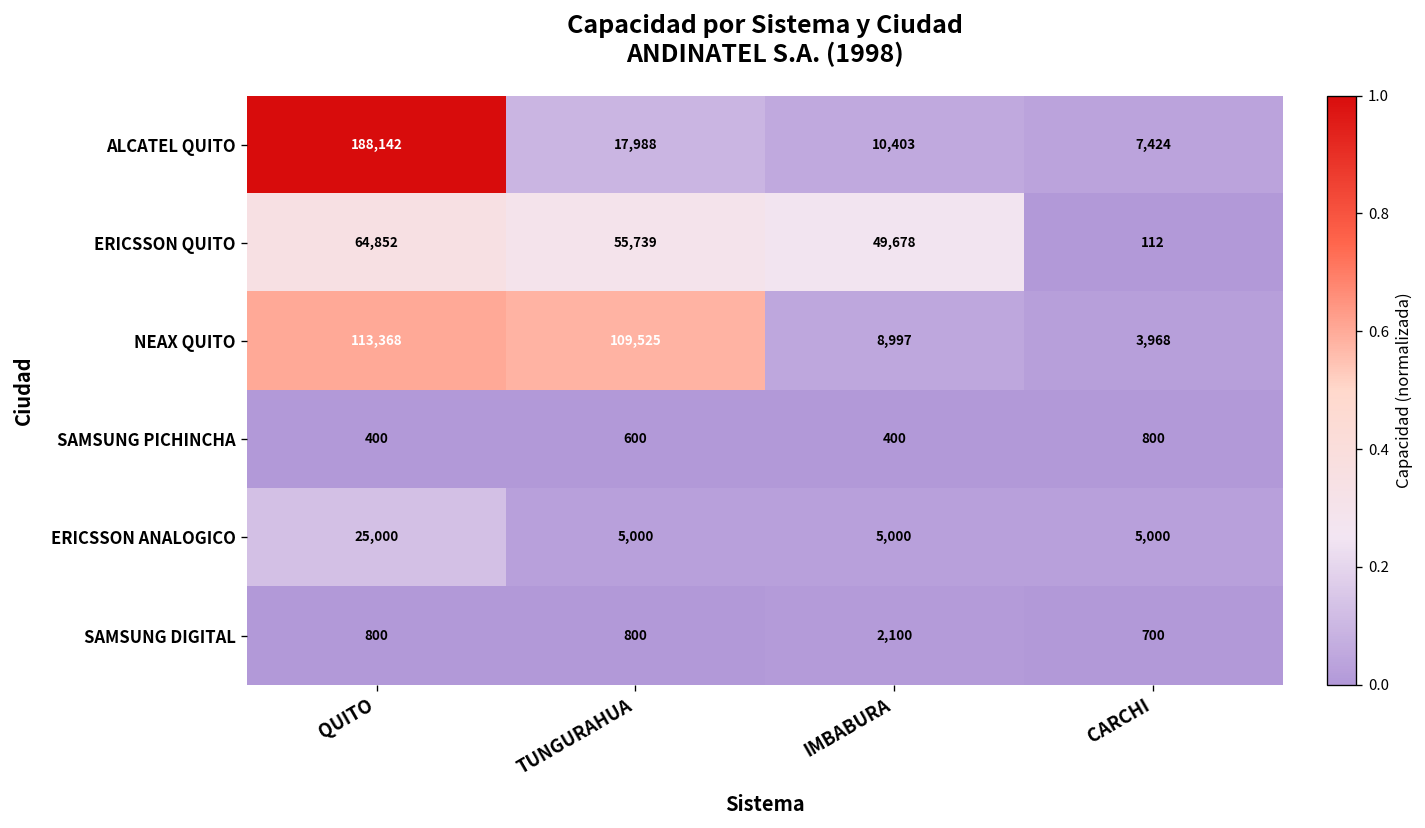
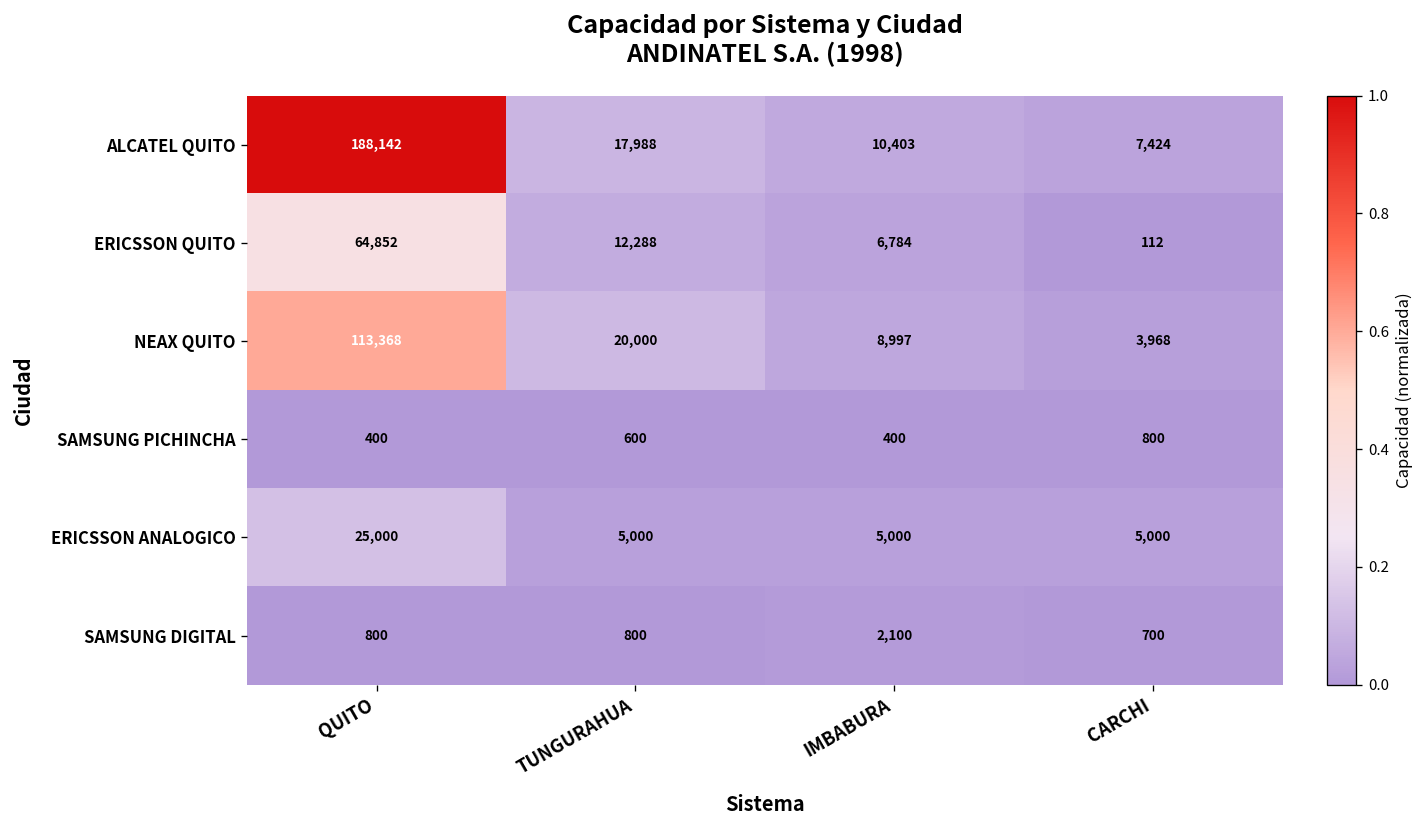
  {
    "ALCATEL QUITO": {
      "QUITO": "188,142",
      "TUNGURAHUA": "17,988",
      "IMBABURA": "10,403",
      "CARCHI": "7,424"
    },
    "ERICSSON QUITO": {
      "QUITO": "64,852",
-     "TUNGURAHUA": "55,739",
-     "IMBABURA": "49,678",
+     "TUNGURAHUA": "12,288",
+     "IMBABURA": "6,784",
      "CARCHI": "112"
    },
    "NEAX QUITO": {
      "QUITO": "113,368",
-     "TUNGURAHUA": "109,525",
+     "TUNGURAHUA": "20,000",
      "IMBABURA": "8,997",
      "CARCHI": "3,968"
    },
    "SAMSUNG PICHINCHA": {
      "QUITO": "400",
      "TUNGURAHUA": "600",
      "IMBABURA": "400",
      "CARCHI": "800"
    },
    "ERICSSON ANALOGICO": {
      "QUITO": "25,000",
      "TUNGURAHUA": "5,000",
      "IMBABURA": "5,000",
      "CARCHI": "5,000"
    },
    "SAMSUNG DIGITAL": {
      "QUITO": "800",
      "TUNGURAHUA": "800",
      "IMBABURA": "2,100",
      "CARCHI": "700"
    }
  }
